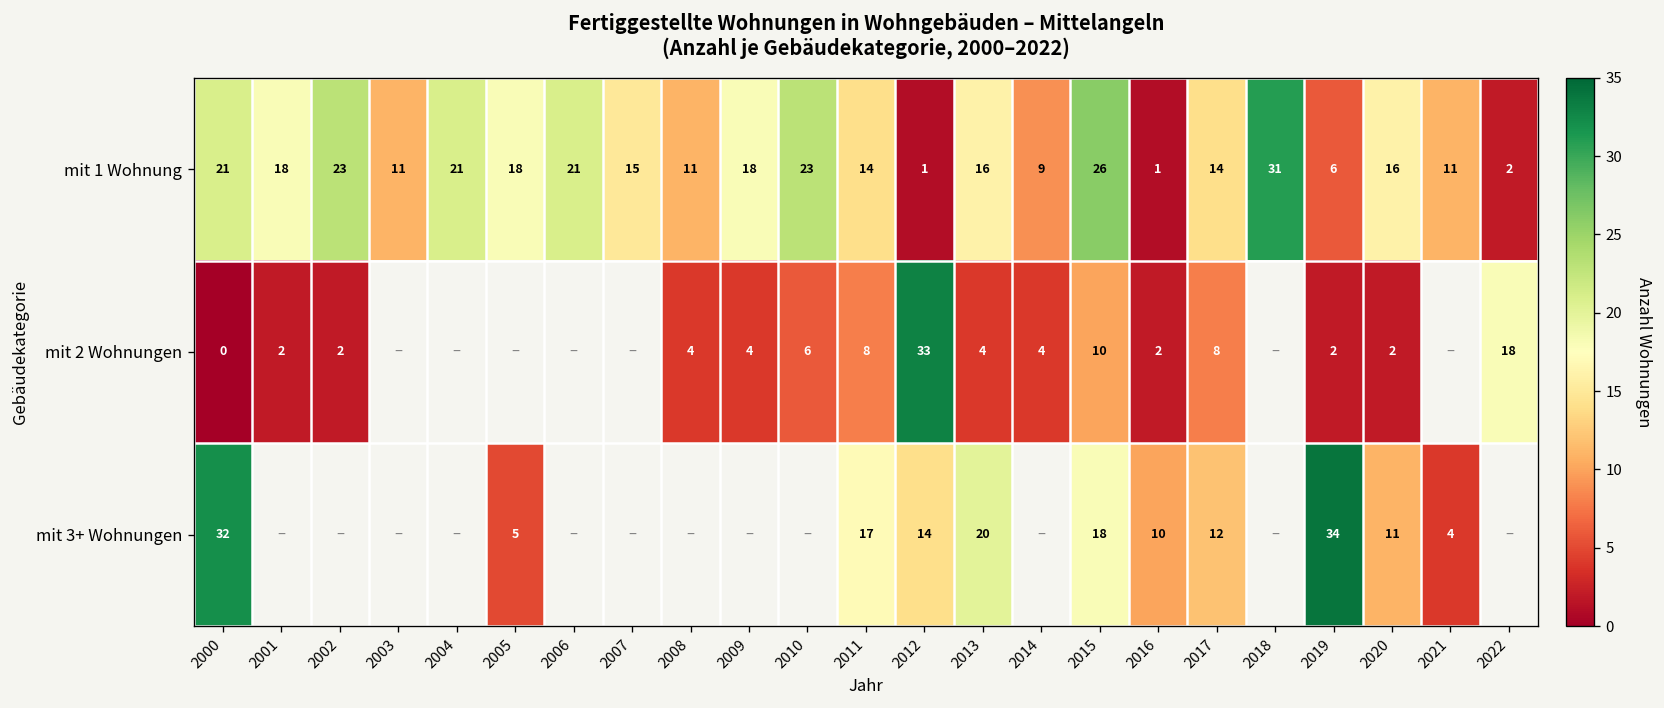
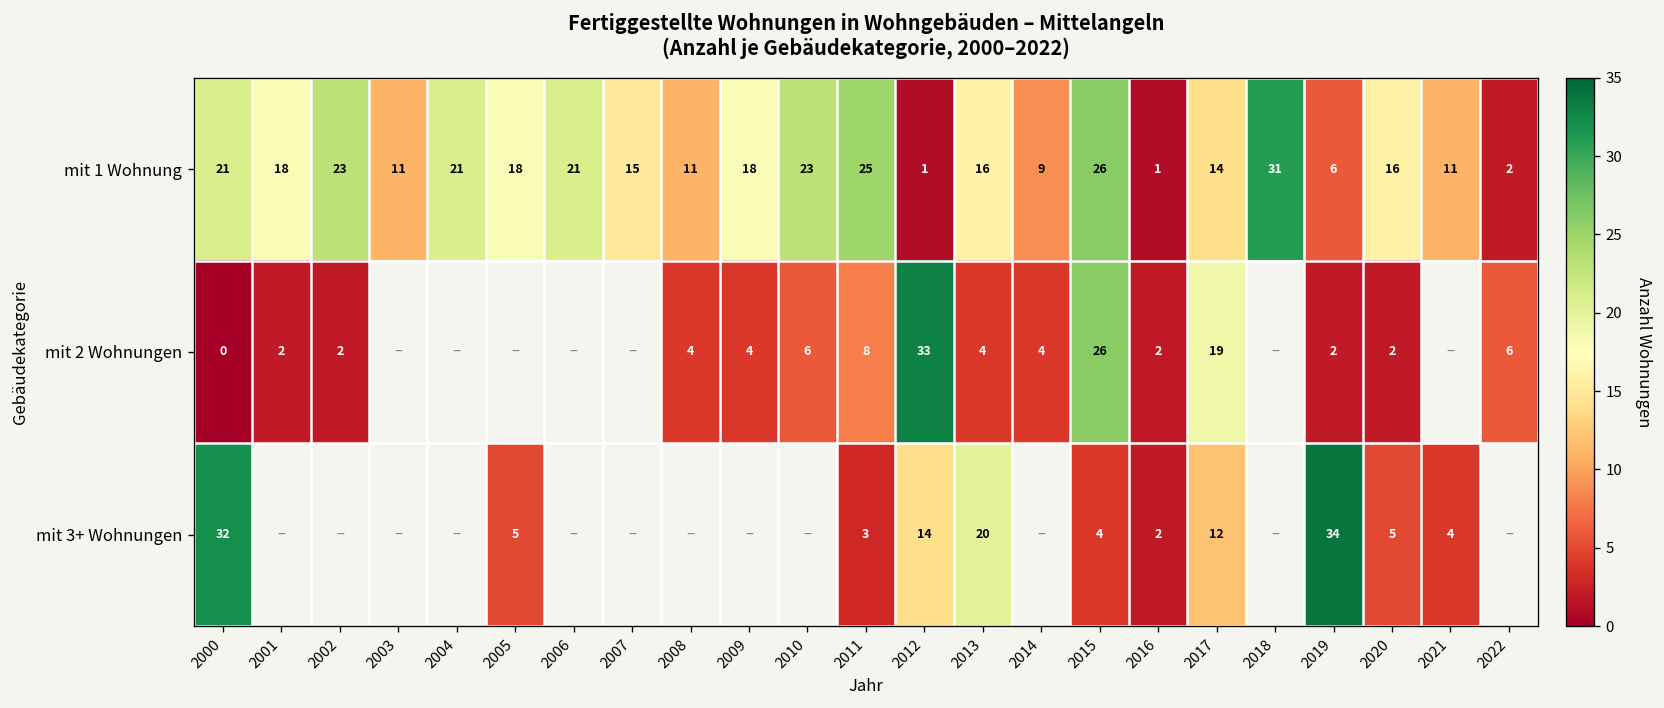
  {
    "mit 1 Wohnung": {
      "2000": 21,
      "2001": 18,
      "2002": 23,
      "2003": 11,
      "2004": 21,
      "2005": 18,
      "2006": 21,
      "2007": 15,
      "2008": 11,
      "2009": 18,
      "2010": 23,
-     "2011": 14,
+     "2011": 25,
      "2012": 1,
      "2013": 16,
      "2014": 9,
      "2015": 26,
      "2016": 1,
      "2017": 14,
      "2018": 31,
      "2019": 6,
      "2020": 16,
      "2021": 11,
      "2022": 2
    },
    "mit 2 Wohnungen": {
      "2000": 0,
      "2001": 2,
      "2002": 2,
      "2008": 4,
      "2009": 4,
      "2010": 6,
      "2011": 8,
      "2012": 33,
      "2013": 4,
      "2014": 4,
-     "2015": 10,
+     "2015": 26,
      "2016": 2,
-     "2017": 8,
+     "2017": 19,
      "2019": 2,
      "2020": 2,
-     "2022": 18
+     "2022": 6
    },
    "mit 3+ Wohnungen": {
      "2000": 32,
      "2005": 5,
-     "2011": 17,
+     "2011": 3,
      "2012": 14,
      "2013": 20,
-     "2015": 18,
-     "2016": 10,
+     "2015": 4,
+     "2016": 2,
      "2017": 12,
      "2019": 34,
-     "2020": 11,
+     "2020": 5,
      "2021": 4
    }
  }
